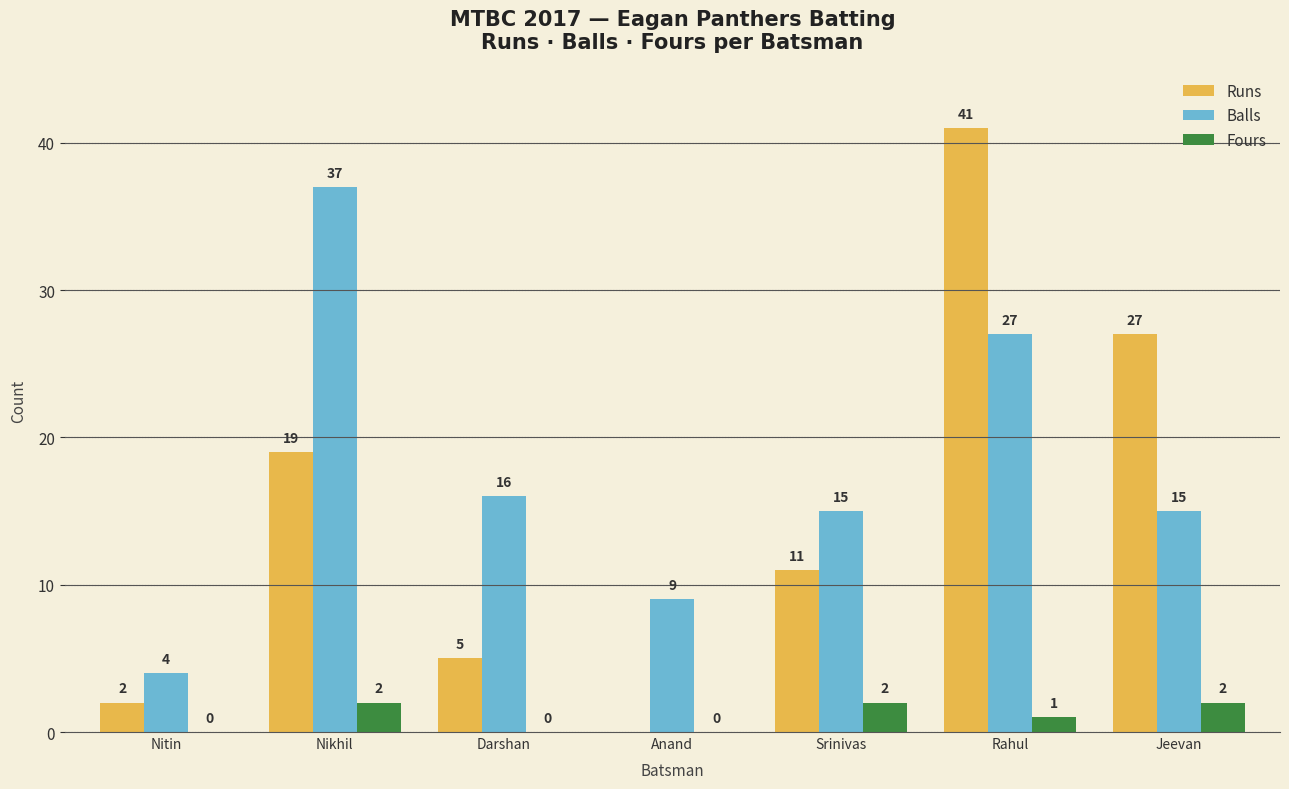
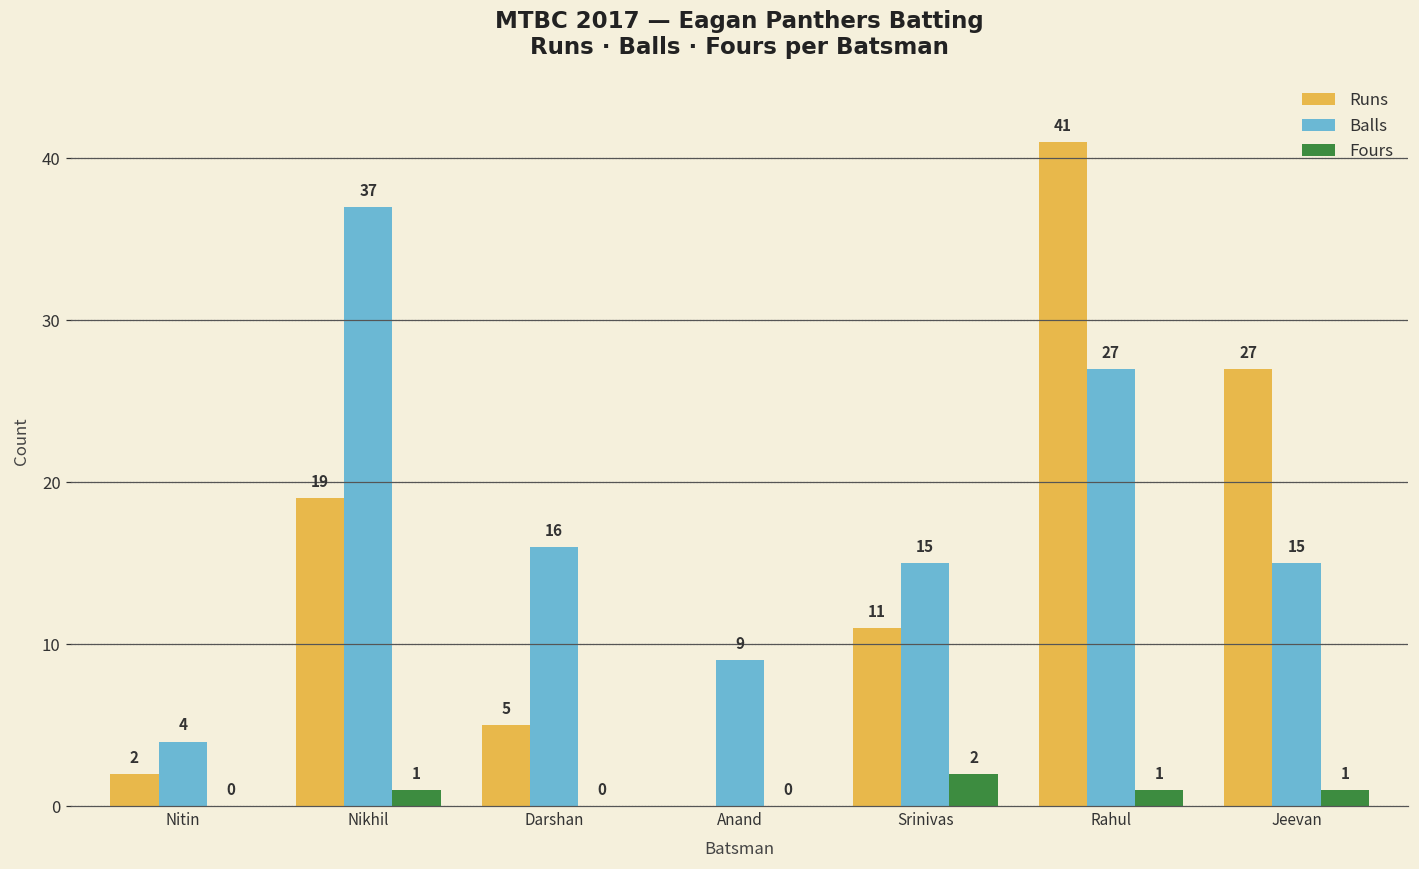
  {
    "Runs": {
      "Nitin": 2,
      "Nikhil": 19,
      "Darshan": 5,
      "Srinivas": 11,
      "Rahul": 41,
      "Jeevan": 27
    },
    "Balls": {
      "Nitin": 4,
      "Nikhil": 37,
      "Darshan": 16,
      "Anand": 9,
      "Srinivas": 15,
      "Rahul": 27,
      "Jeevan": 15
    },
    "Fours": {
      "Nitin": 0,
-     "Nikhil": 2,
+     "Nikhil": 1,
      "Darshan": 0,
      "Anand": 0,
      "Srinivas": 2,
      "Rahul": 1,
-     "Jeevan": 2
+     "Jeevan": 1
    }
  }
